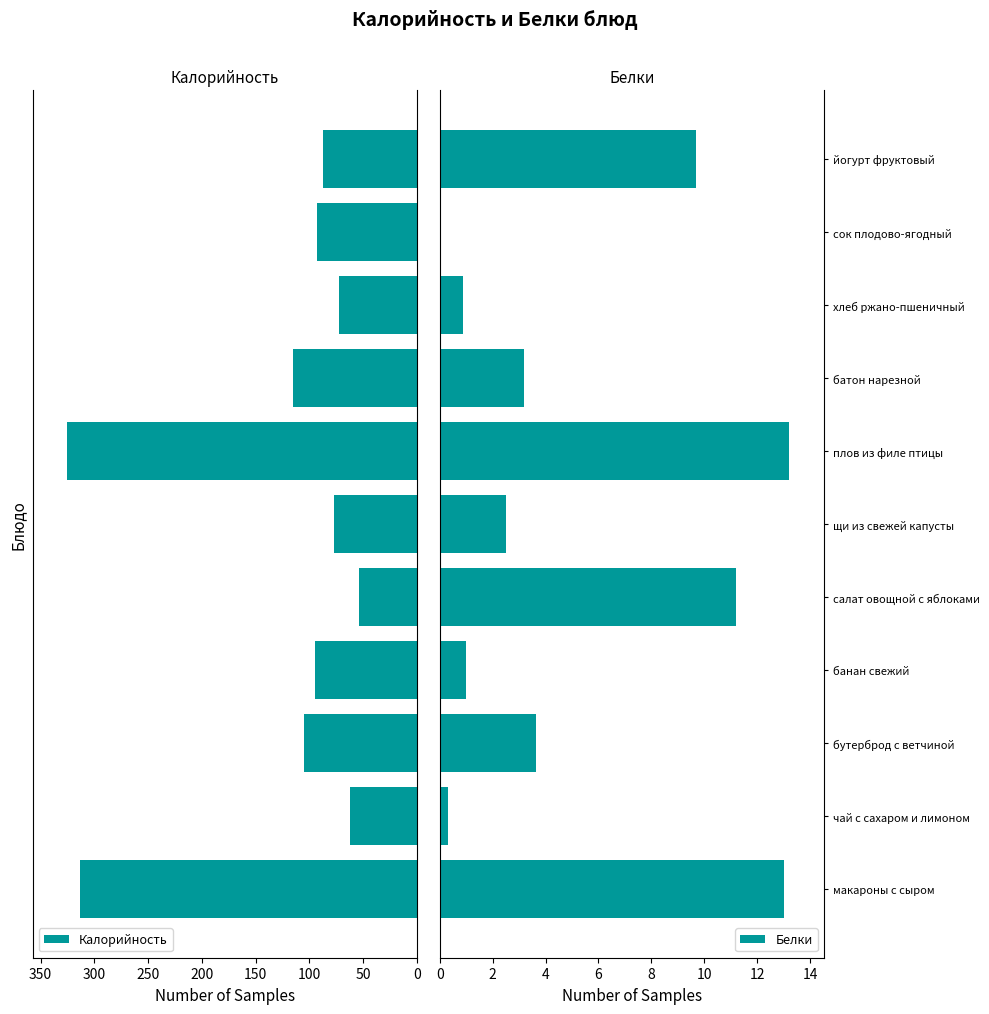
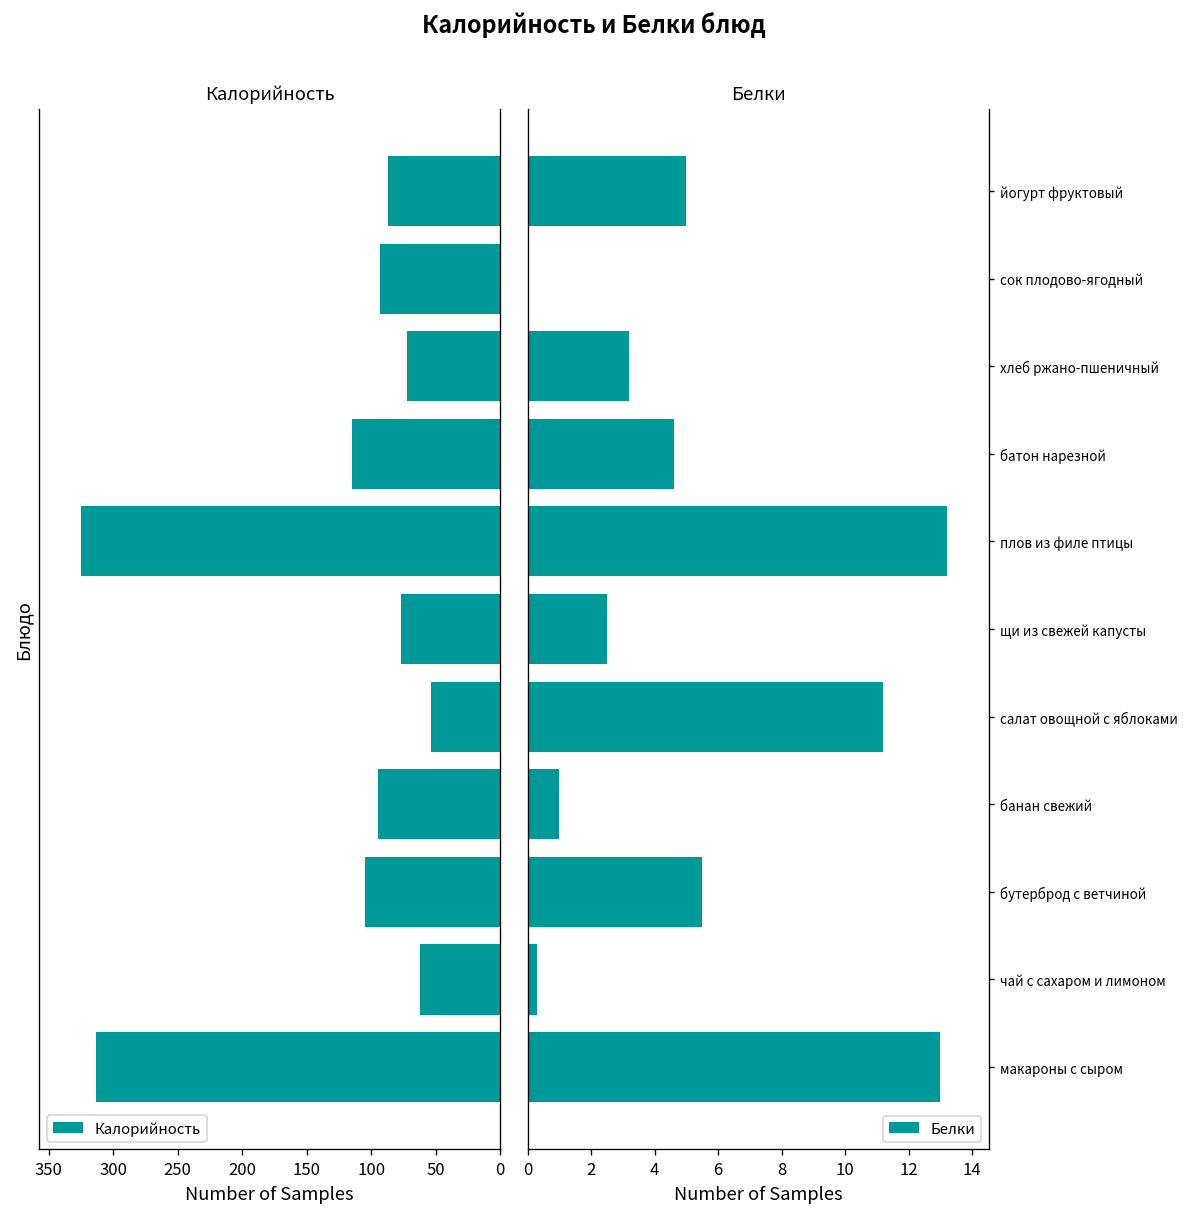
  {
    "Белки": {
-     "йогурт фруктовый": 9.7,
+     "йогурт фруктовый": 5.0,
      "сок плодово-ягодный": 0.0,
-     "хлеб ржано-пшеничный": 0.9,
-     "батон нарезной": 3.2,
+     "хлеб ржано-пшеничный": 3.2,
+     "батон нарезной": 4.6,
      "плов из филе птицы": 13.2,
      "щи из свежей капусты": 2.5,
      "салат овощной с яблоками": 11.2,
      "банан свежий": 1.0,
-     "бутерброд с ветчиной": 3.6,
+     "бутерброд с ветчиной": 5.5,
      "чай с сахаром и лимоном": 0.3,
      "макароны с сыром": 13.0
    }
  }
